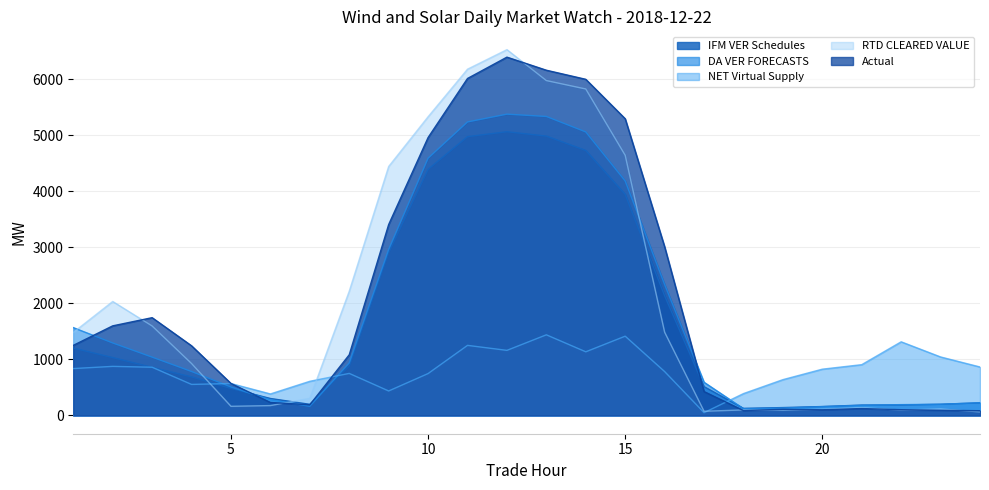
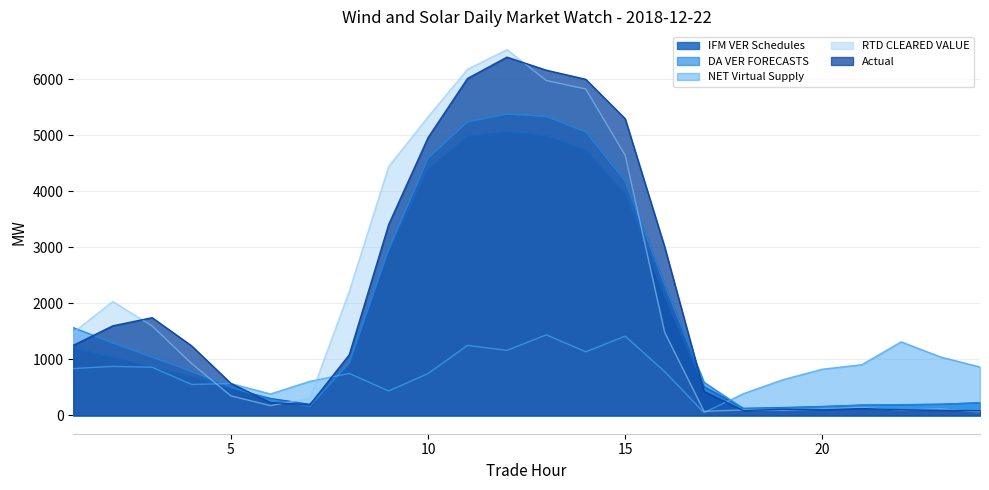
  {
    "RTD CLEARED VALUE": {
-     "5": 200,
+     "5": 300,
      "10": 5300,
      "15": 4600
    }
  }
